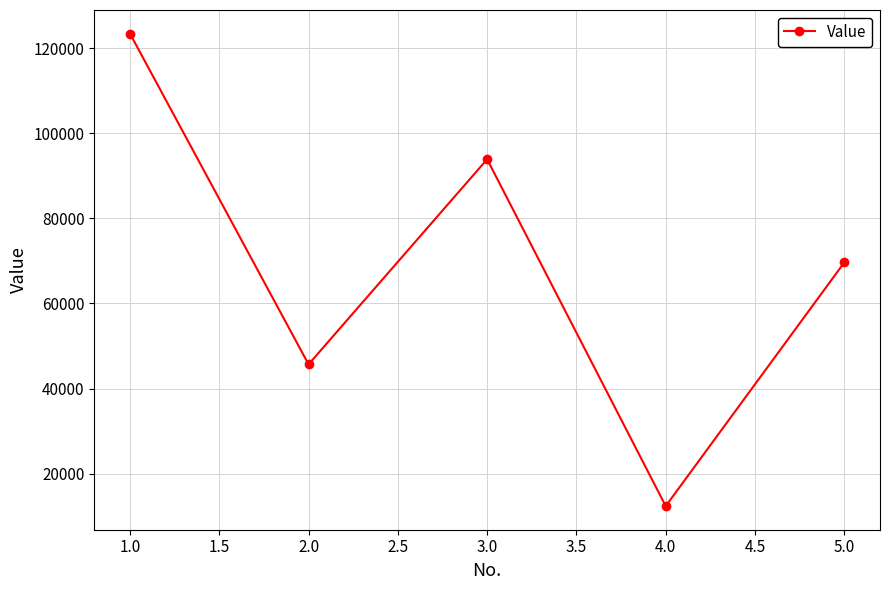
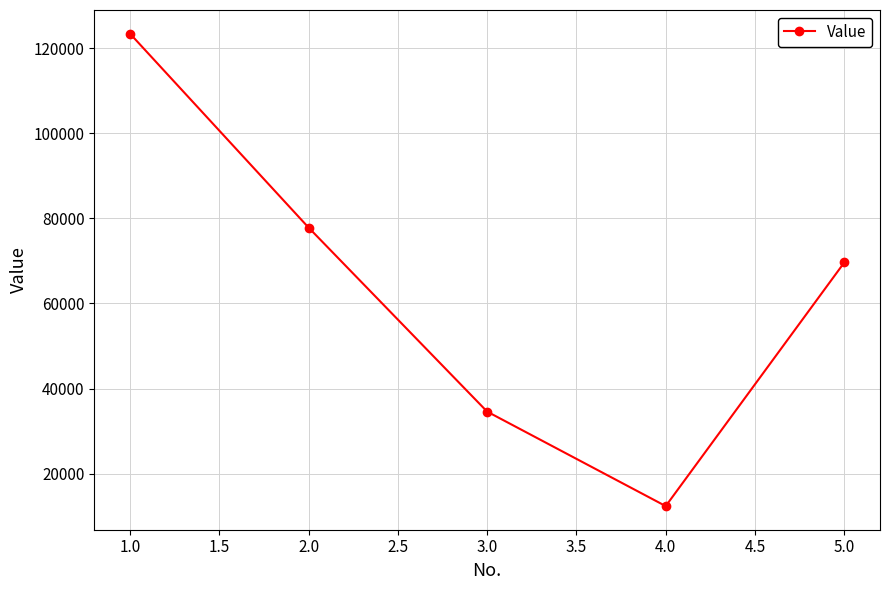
  {
    "1.0": 123000,
-   "2.0": 46000,
-   "3.0": 94000,
+   "2.0": 78000,
+   "3.0": 35000,
    "4.0": 12000,
    "5.0": 70000
  }
